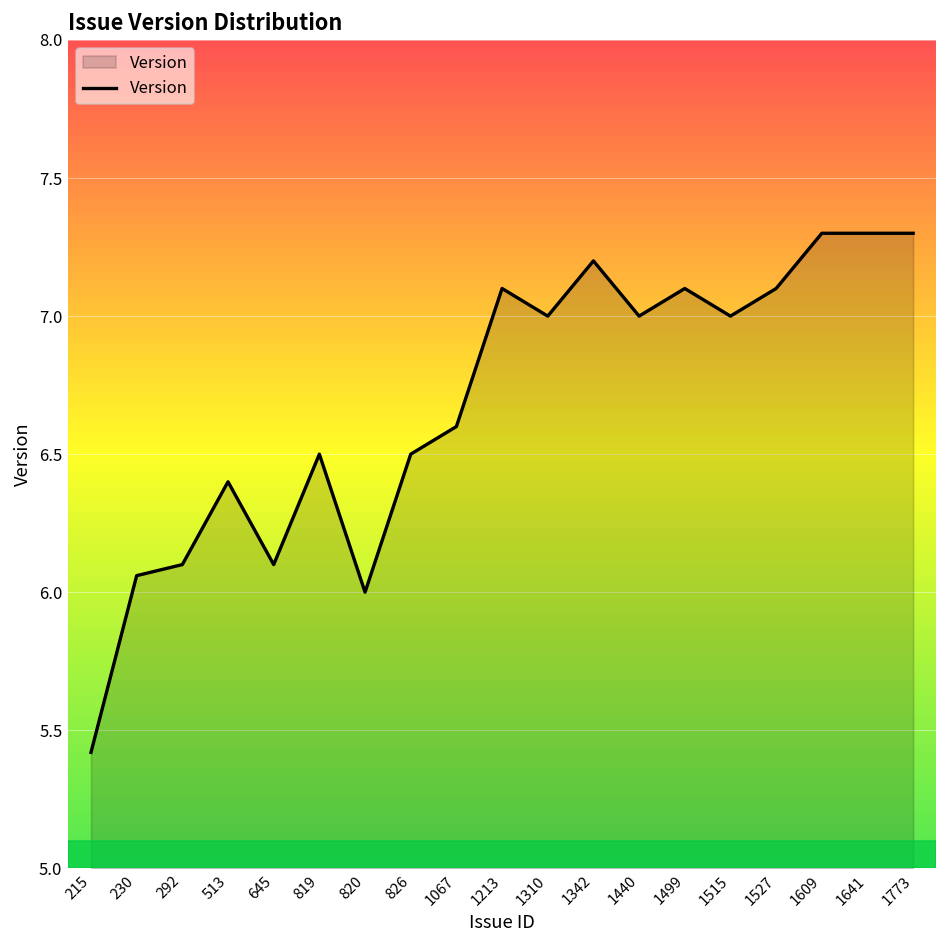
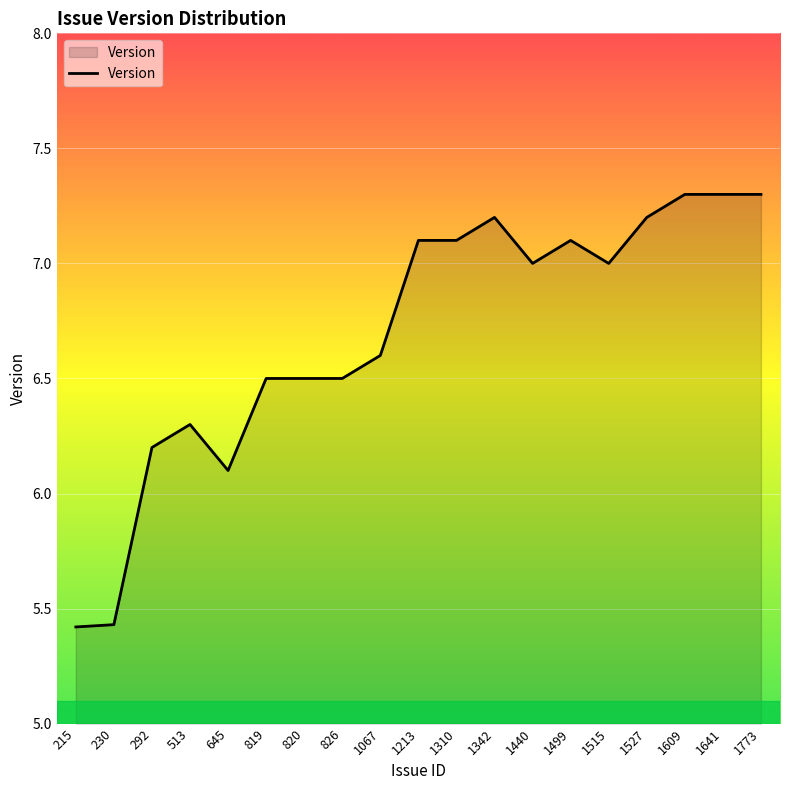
  {
    "215": 5.42,
-   "230": 6.06,
-   "292": 6.1,
-   "513": 6.4,
+   "230": 5.43,
+   "292": 6.2,
+   "513": 6.3,
    "645": 6.10,
    "819": 6.50,
-   "820": 6.0,
+   "820": 6.5,
    "826": 6.50,
    "1067": 6.60,
    "1213": 7.10,
-   "1310": 7.0,
+   "1310": 7.1,
    "1342": 7.20,
    "1440": 7.00,
    "1499": 7.10,
    "1515": 7.00,
-   "1527": 7.1,
+   "1527": 7.2,
    "1609": 7.30,
    "1641": 7.30,
    "1773": 7.30
  }
